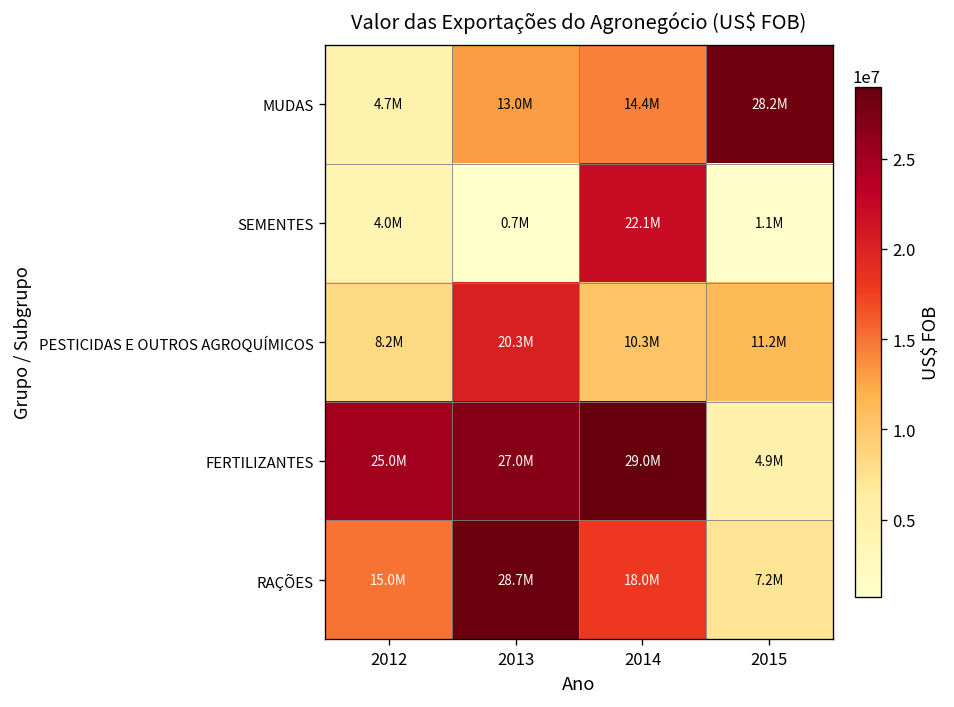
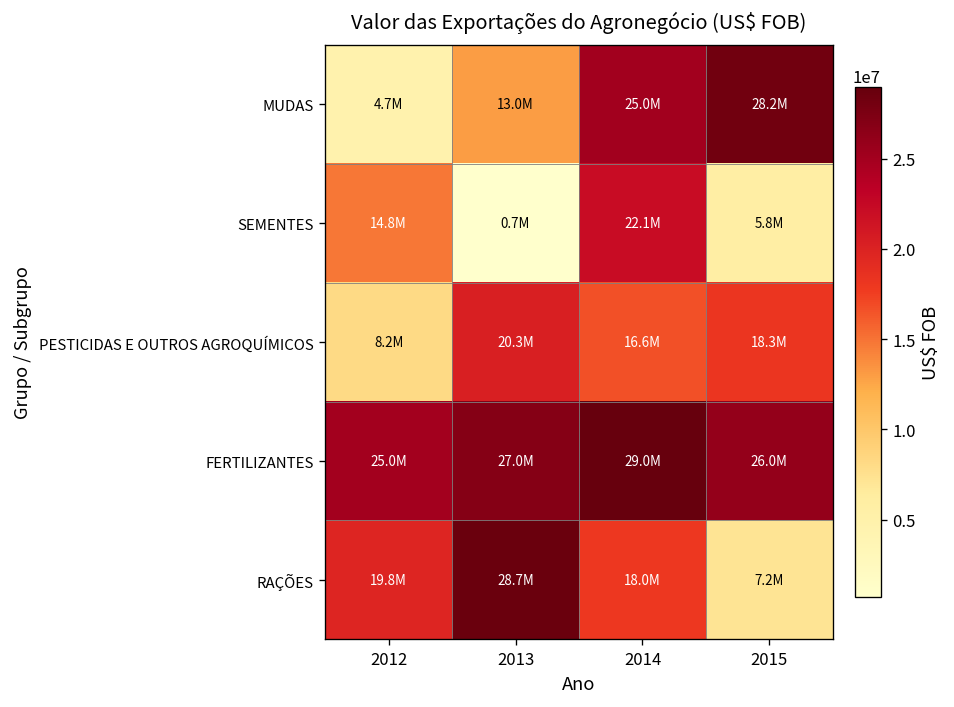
  {
    "MUDAS": {
      "2012": "4.7M",
      "2013": "13.0M",
-     "2014": "14.4M",
+     "2014": "25.0M",
      "2015": "28.2M"
    },
    "SEMENTES": {
-     "2012": "4.0M",
+     "2012": "14.8M",
      "2013": "0.7M",
      "2014": "22.1M",
-     "2015": "1.1M"
+     "2015": "5.8M"
    },
    "PESTICIDAS E OUTROS AGROQUÍMICOS": {
      "2012": "8.2M",
      "2013": "20.3M",
-     "2014": "10.3M",
-     "2015": "11.2M"
+     "2014": "16.6M",
+     "2015": "18.3M"
    },
    "FERTILIZANTES": {
      "2012": "25.0M",
      "2013": "27.0M",
      "2014": "29.0M",
-     "2015": "4.9M"
+     "2015": "26.0M"
    },
    "RAÇÕES": {
-     "2012": "15.0M",
+     "2012": "19.8M",
      "2013": "28.7M",
      "2014": "18.0M",
      "2015": "7.2M"
    }
  }
